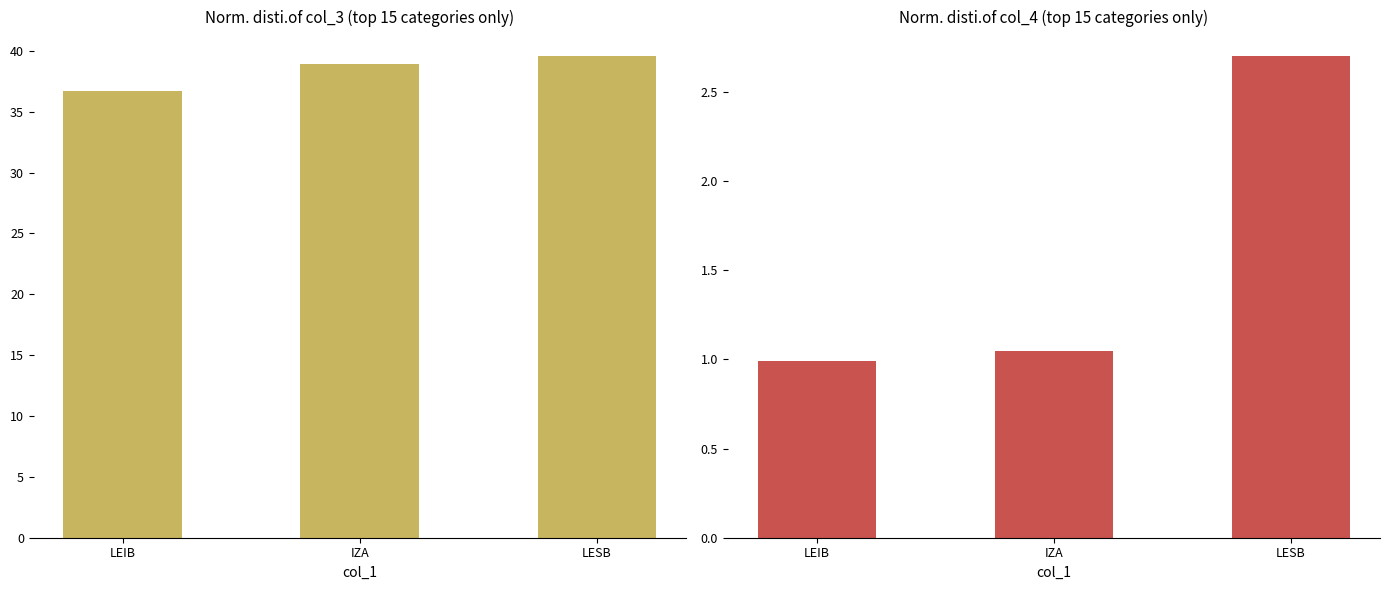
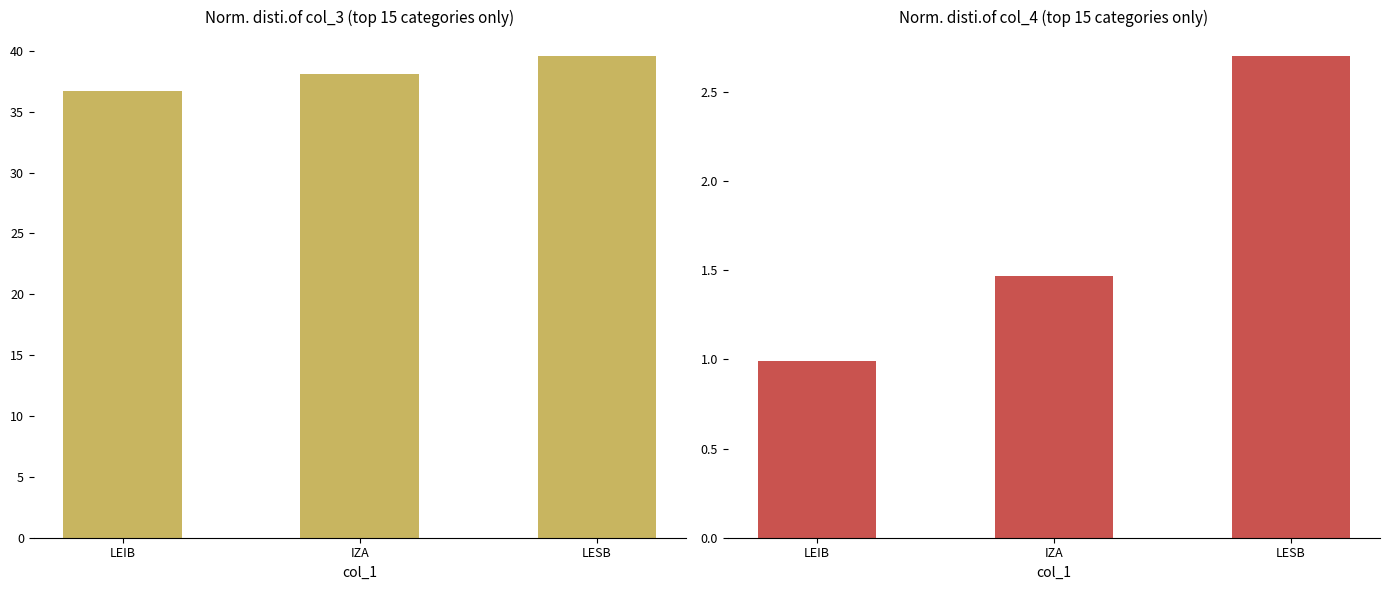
  {
    "Norm. disti.of col_3 (top 15 categories only)": {
      "LEIB": 36.7,
-     "IZA": 38.9,
+     "IZA": 38.1,
      "LESB": 39.6
    },
    "Norm. disti.of col_4 (top 15 categories only)": {
      "LEIB": 0.99,
-     "IZA": 1.05,
+     "IZA": 1.47,
      "LESB": 2.70
    }
  }
